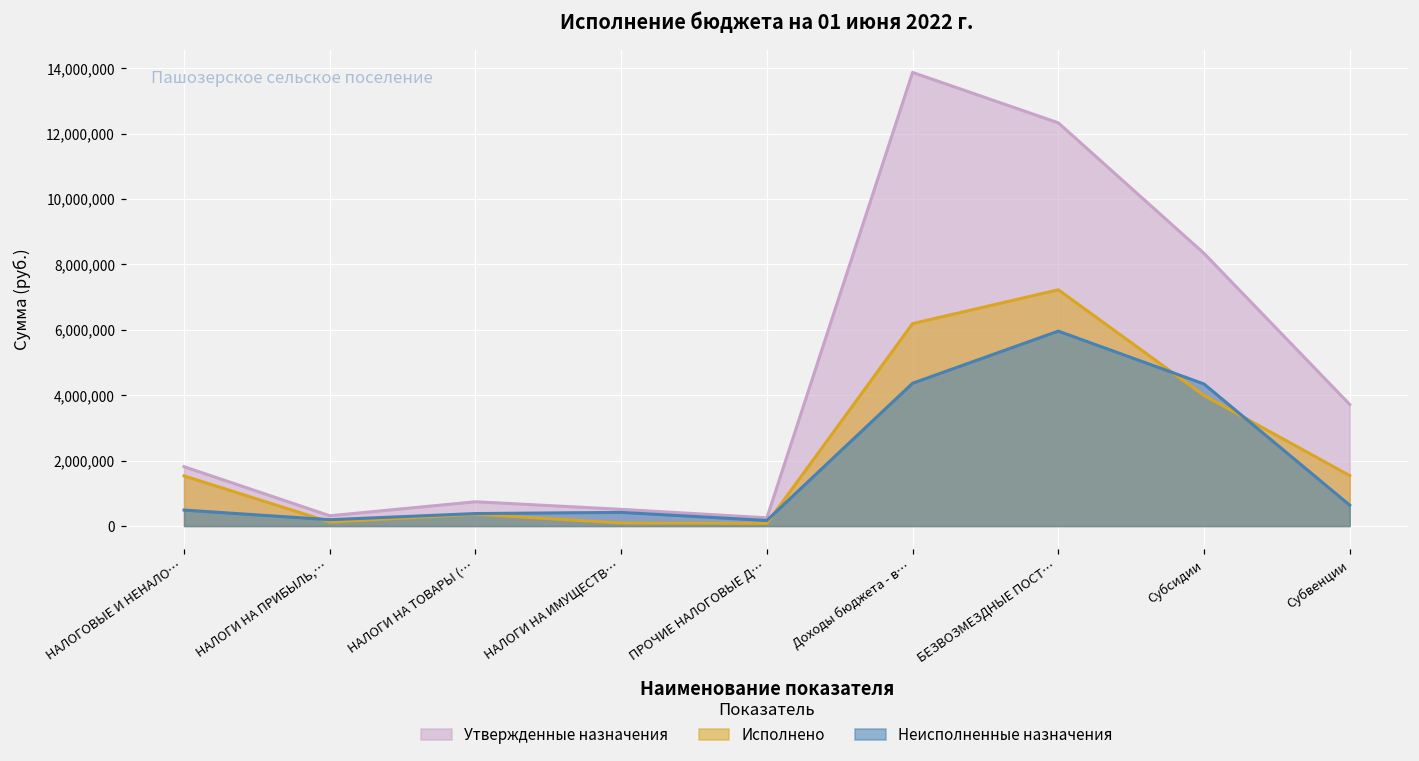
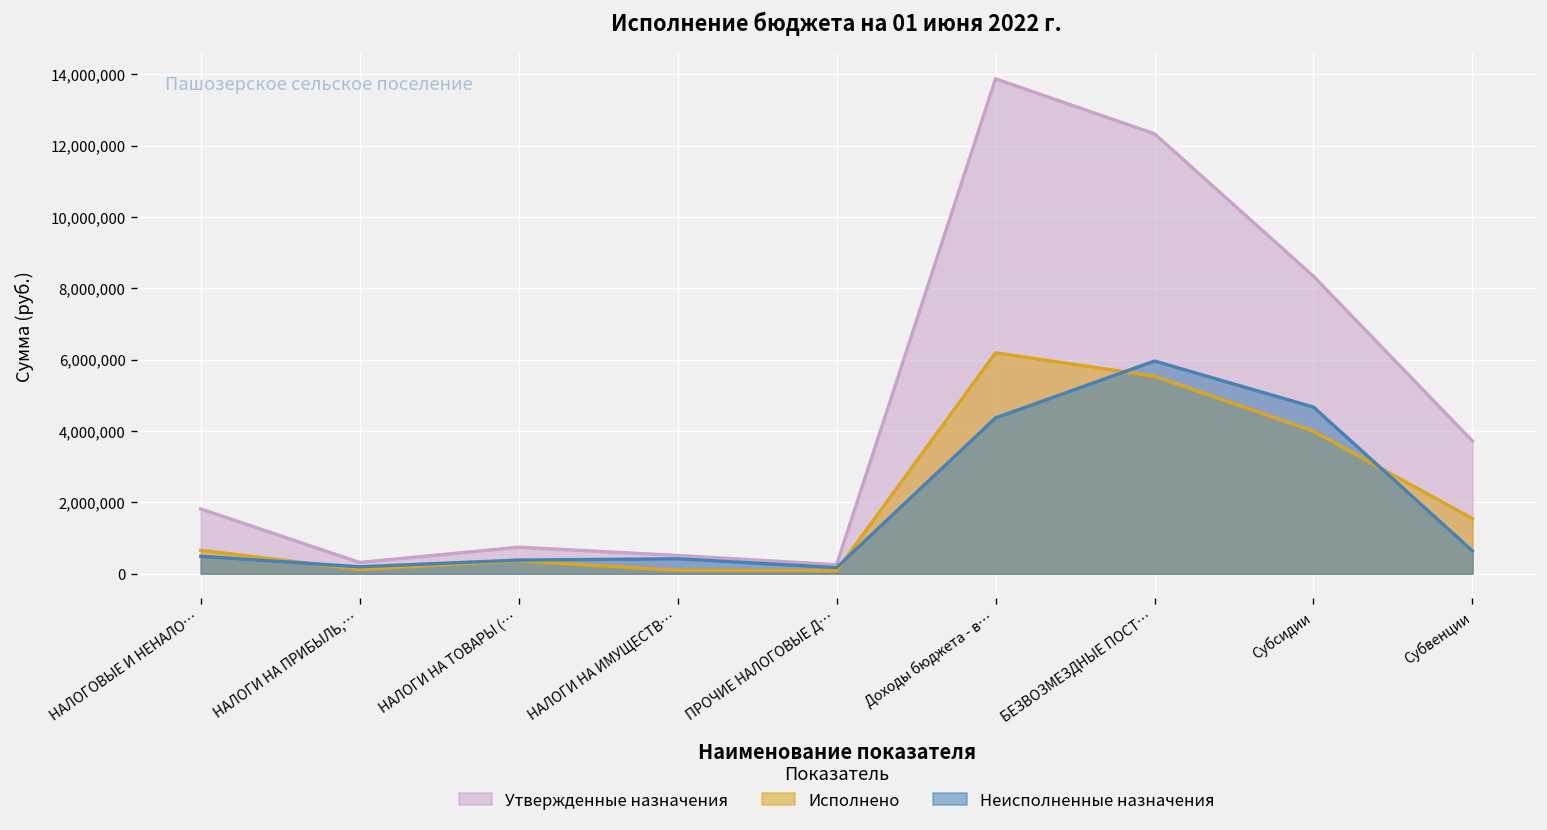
  {
    "Утвержденные назначения": {
      "НАЛОГОВЫЕ И НЕНАЛО…": "1,800,000",
      "НАЛОГИ НА ПРИБЫЛЬ,…": "300,000",
      "НАЛОГИ НА ТОВАРЫ (…": "700,000",
      "НАЛОГИ НА ИМУЩЕСТВ…": "500,000",
      "Доходы бюджета - в…": "13,900,000",
      "БЕЗВОЗМЕЗДНЫЕ ПОСТ…": "12,300,000",
      "Субсидии": "8,300,000",
      "Субвенции": "3,700,000"
    },
    "Исполнено": {
-     "НАЛОГОВЫЕ И НЕНАЛО…": "1,500,000",
+     "НАЛОГОВЫЕ И НЕНАЛО…": "700,000",
      "НАЛОГИ НА ИМУЩЕСТВ…": "100,000",
      "ПРОЧИЕ НАЛОГОВЫЕ Д…": "100,000",
      "Доходы бюджета - в…": "6,200,000",
-     "БЕЗВОЗМЕЗДНЫЕ ПОСТ…": "7,200,000",
+     "БЕЗВОЗМЕЗДНЫЕ ПОСТ…": "5,500,000",
      "Субсидии": "4,000,000",
      "Субвенции": "1,500,000"
    },
    "Неисполненные назначения": {
      "НАЛОГОВЫЕ И НЕНАЛО…": "500,000",
      "НАЛОГИ НА ИМУЩЕСТВ…": "400,000",
      "Доходы бюджета - в…": "4,400,000",
      "БЕЗВОЗМЕЗДНЫЕ ПОСТ…": "6,000,000",
-     "Субсидии": "4,300,000",
+     "Субсидии": "4,700,000",
      "Субвенции": "600,000"
    }
  }
